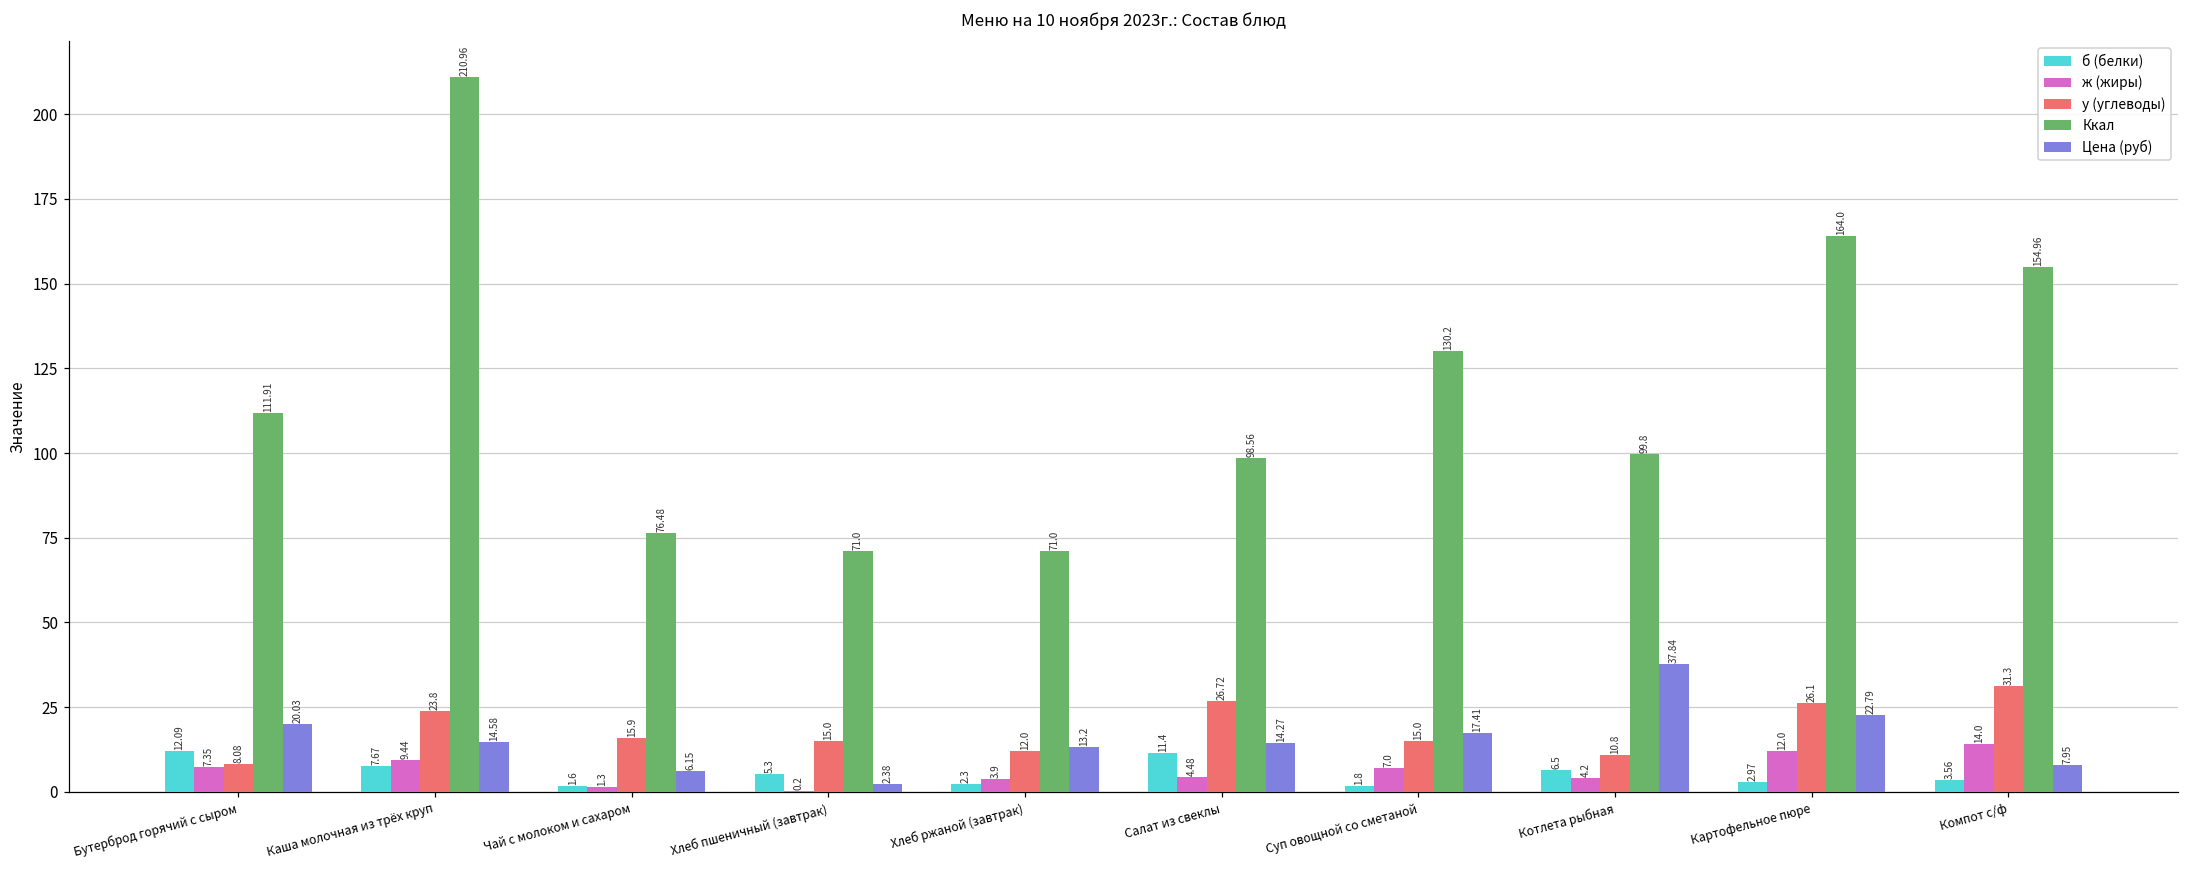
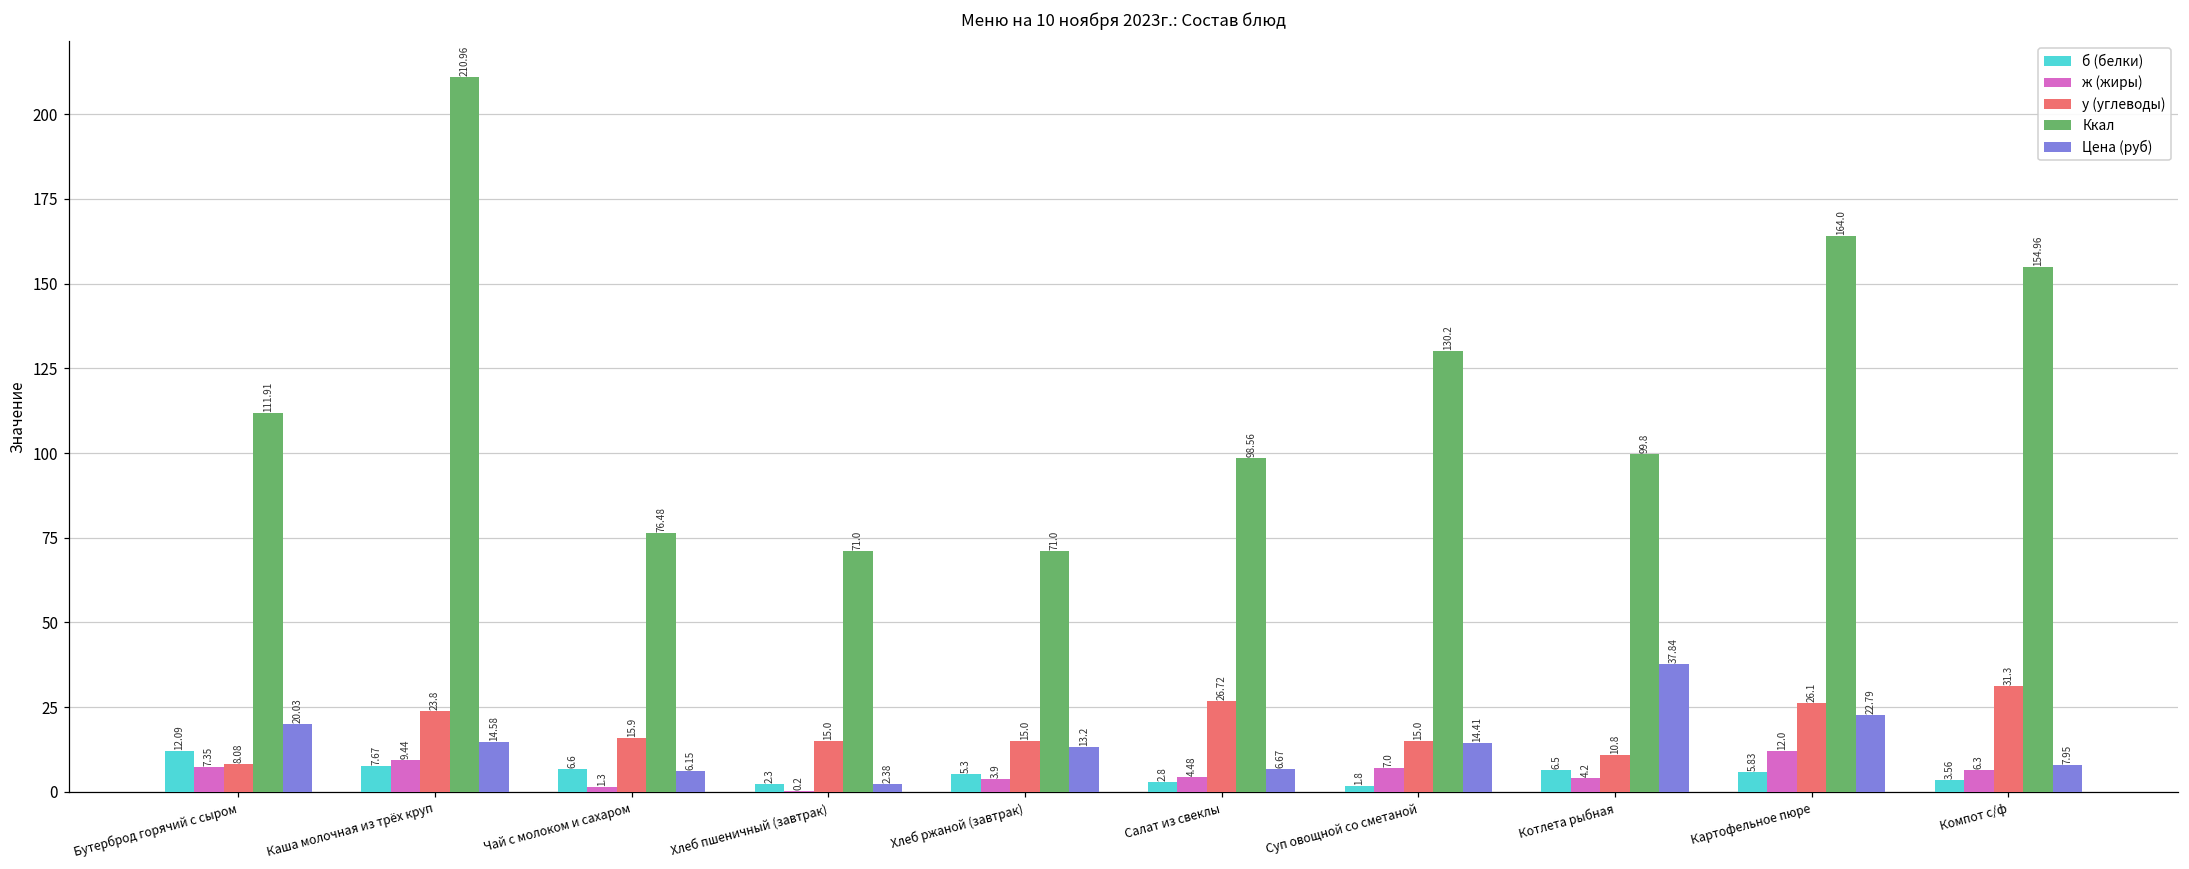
  {
    "б (белки)": {
      "Бутерброд горячий с сыром": 12.09,
      "Каша молочная из трёх круп": 7.67,
-     "Чай с молоком и сахаром": 1.6,
-     "Хлеб пшеничный (завтрак)": 5.3,
-     "Хлеб ржаной (завтрак)": 2.3,
-     "Салат из свеклы": 11.4,
+     "Чай с молоком и сахаром": 6.6,
+     "Хлеб пшеничный (завтрак)": 2.3,
+     "Хлеб ржаной (завтрак)": 5.3,
+     "Салат из свеклы": 2.8,
      "Суп овощной со сметаной": 1.8,
      "Котлета рыбная": 6.5,
-     "Картофельное пюре": 2.97,
+     "Картофельное пюре": 5.83,
      "Компот с/ф": 3.56
    },
    "ж (жиры)": {
      "Бутерброд горячий с сыром": 7.35,
      "Каша молочная из трёх круп": 9.44,
      "Чай с молоком и сахаром": 1.3,
      "Хлеб пшеничный (завтрак)": 0.2,
      "Хлеб ржаной (завтрак)": 3.9,
      "Салат из свеклы": 4.48,
      "Суп овощной со сметаной": 7.0,
      "Котлета рыбная": 4.2,
      "Картофельное пюре": 12.0,
-     "Компот с/ф": 14.0
+     "Компот с/ф": 6.3
    },
    "у (углеводы)": {
      "Бутерброд горячий с сыром": 8.08,
      "Каша молочная из трёх круп": 23.8,
      "Чай с молоком и сахаром": 15.9,
      "Хлеб пшеничный (завтрак)": 15.0,
-     "Хлеб ржаной (завтрак)": 12.0,
+     "Хлеб ржаной (завтрак)": 15.0,
      "Салат из свеклы": 26.72,
      "Суп овощной со сметаной": 15.0,
      "Котлета рыбная": 10.8,
      "Картофельное пюре": 26.1,
      "Компот с/ф": 31.3
    },
    "Ккал": {
      "Бутерброд горячий с сыром": 111.91,
      "Каша молочная из трёх круп": 210.96,
      "Чай с молоком и сахаром": 76.48,
      "Хлеб пшеничный (завтрак)": 71.0,
      "Хлеб ржаной (завтрак)": 71.0,
      "Салат из свеклы": 98.56,
      "Суп овощной со сметаной": 130.2,
      "Котлета рыбная": 99.8,
      "Картофельное пюре": 164.0,
      "Компот с/ф": 154.96
    },
    "Цена (руб)": {
      "Бутерброд горячий с сыром": 20.03,
      "Каша молочная из трёх круп": 14.58,
      "Чай с молоком и сахаром": 6.15,
      "Хлеб пшеничный (завтрак)": 2.38,
      "Хлеб ржаной (завтрак)": 13.2,
-     "Салат из свеклы": 14.27,
-     "Суп овощной со сметаной": 17.41,
+     "Салат из свеклы": 6.67,
+     "Суп овощной со сметаной": 14.41,
      "Котлета рыбная": 37.84,
      "Картофельное пюре": 22.79,
      "Компот с/ф": 7.95
    }
  }
